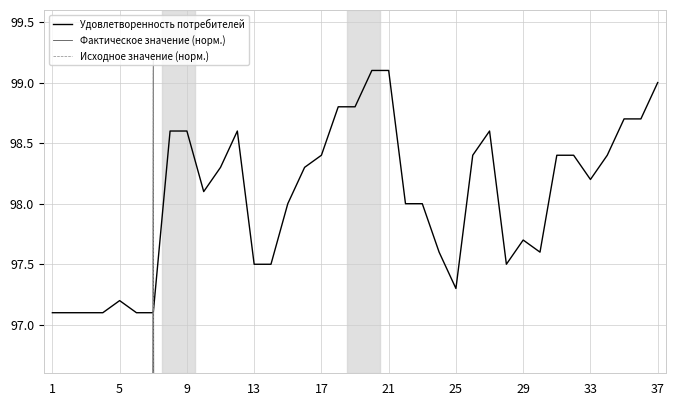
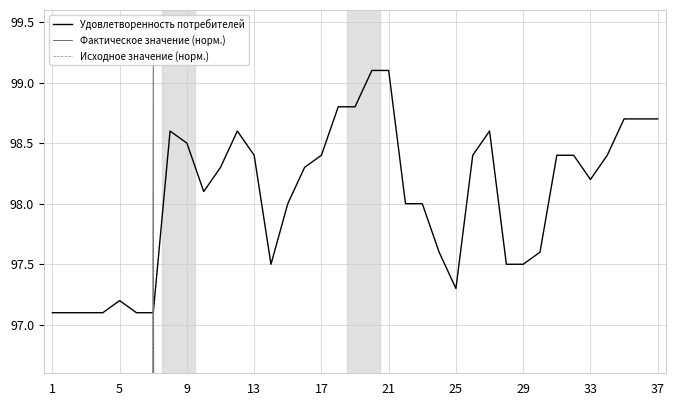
  {
    "Удовлетворенность потребителей": {
      "1": 97.1,
      "5": 97.2,
-     "9": 98.6,
-     "13": 97.5,
+     "9": 98.5,
+     "13": 98.4,
      "17": 98.4,
      "21": 99.1,
      "25": 97.3,
-     "29": 97.7,
+     "29": 97.5,
      "33": 98.2,
-     "37": 99.0
+     "37": 98.7
    }
  }
